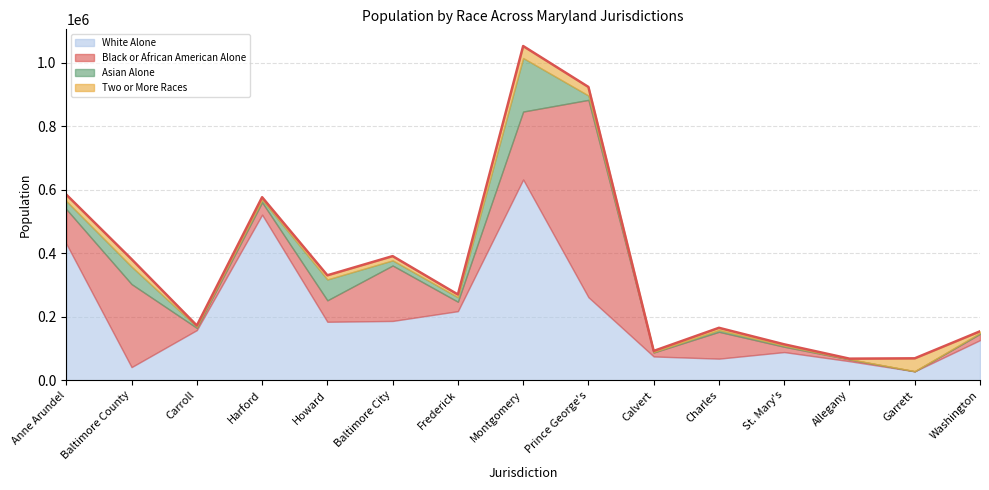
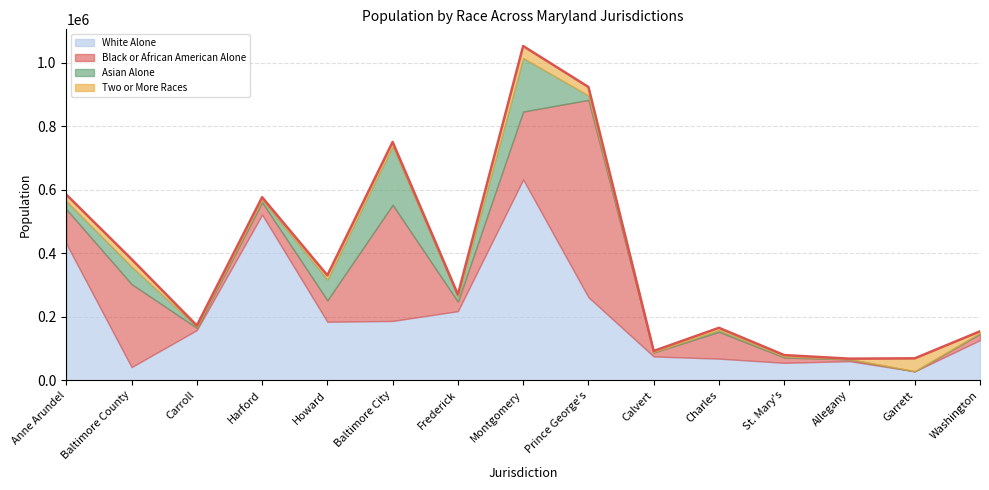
  {
    "White Alone": {
      "Anne Arundel": 430000,
      "Baltimore County": 40000,
      "Harford": 520000,
      "Howard": 180000,
      "Baltimore City": 190000,
      "Frederick": 220000,
      "Montgomery": 630000,
      "Prince George's": 260000,
      "Calvert": 70000,
      "Charles": 70000,
-     "St. Mary's": 90000,
+     "St. Mary's": 50000,
      "Washington": 130000
    },
    "Black or African American Alone": {
      "Anne Arundel": 110000,
      "Baltimore County": 260000,
      "Harford": 40000,
      "Howard": 70000,
-     "Baltimore City": 170000,
+     "Baltimore City": 370000,
      "Frederick": 30000,
      "Montgomery": 210000,
      "Prince George's": 620000
    },
    "Asian Alone": {
      "Anne Arundel": 30000,
      "Baltimore County": 60000,
      "Howard": 70000,
-     "Baltimore City": 20000,
+     "Baltimore City": 180000,
      "Frederick": 10000,
      "Montgomery": 170000,
      "Prince George's": 10000
    },
    "Two or More Races": {
      "Anne Arundel": 20000,
      "Baltimore County": 20000,
      "Howard": 10000,
      "Baltimore City": 10000,
      "Frederick": 10000,
      "Montgomery": 40000,
      "Prince George's": 30000,
      "Garrett": 40000
    }
  }
